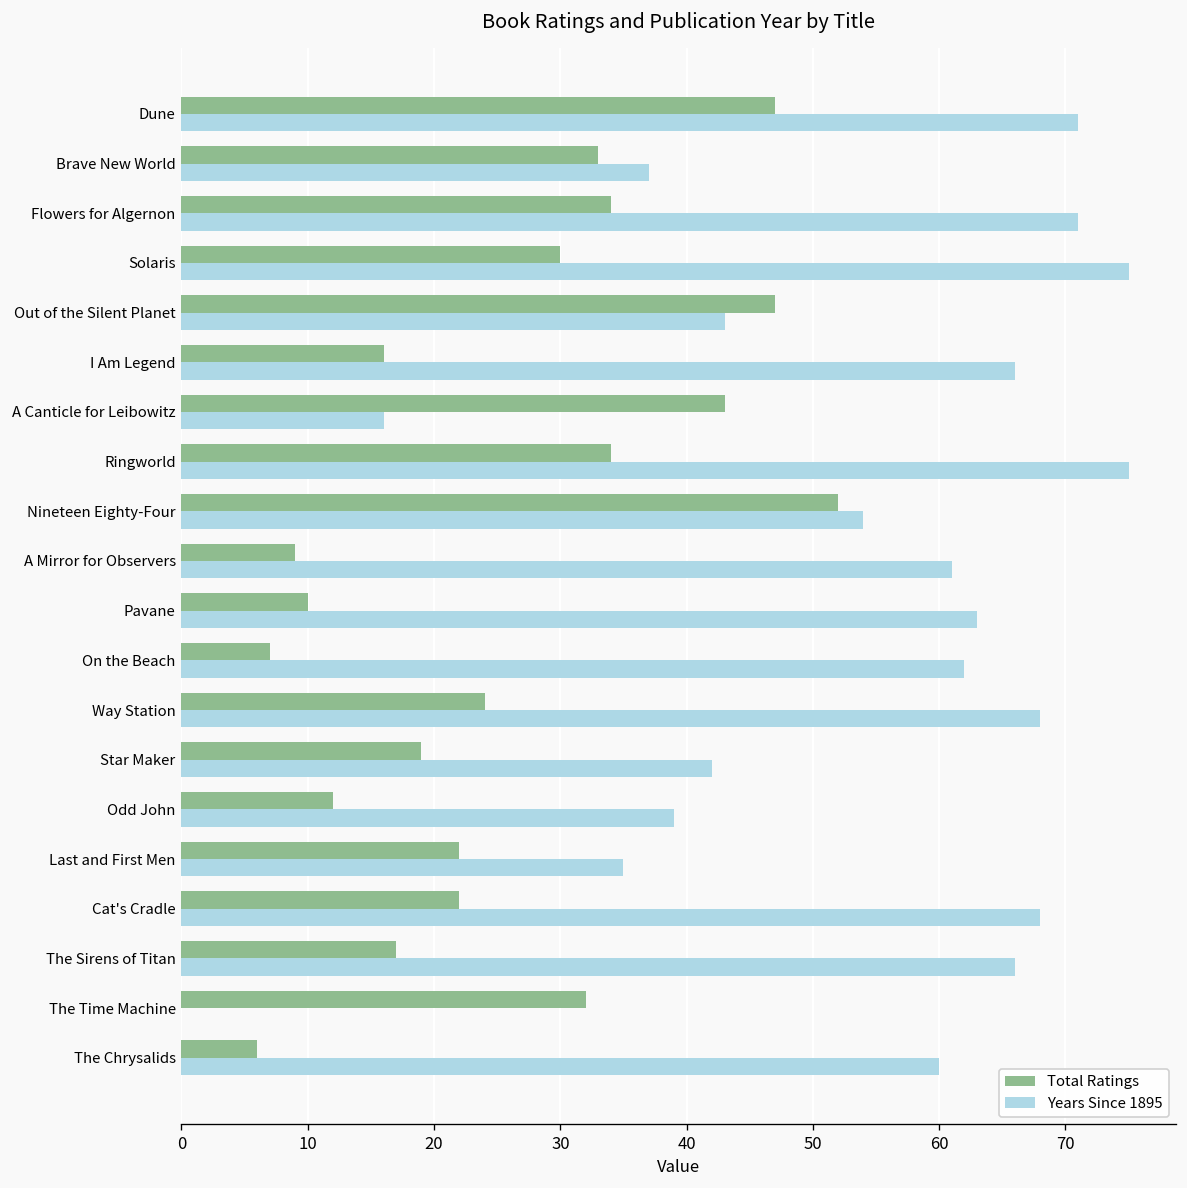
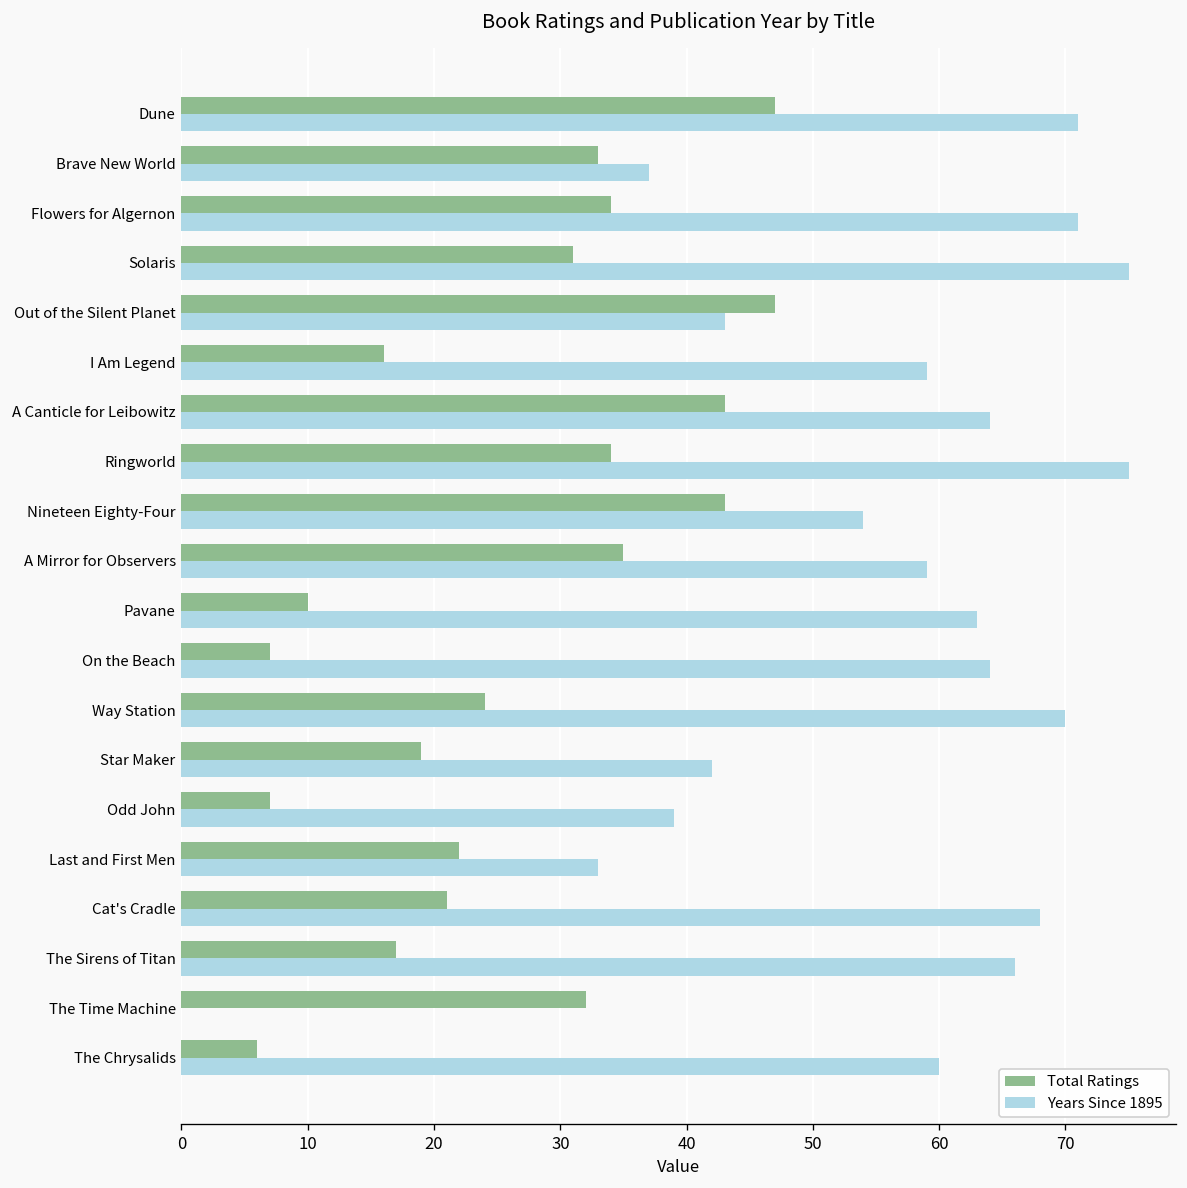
  {
    "Total Ratings": {
      "Dune": 47,
      "Brave New World": 33,
      "Flowers for Algernon": 34,
-     "Solaris": 30,
+     "Solaris": 31,
      "Out of the Silent Planet": 47,
      "I Am Legend": 16,
      "A Canticle for Leibowitz": 43,
      "Ringworld": 34,
-     "Nineteen Eighty-Four": 52,
-     "A Mirror for Observers": 9,
+     "Nineteen Eighty-Four": 43,
+     "A Mirror for Observers": 35,
      "Pavane": 10,
      "On the Beach": 7,
      "Way Station": 24,
      "Star Maker": 19,
-     "Odd John": 12,
+     "Odd John": 7,
      "Last and First Men": 22,
-     "Cat's Cradle": 22,
+     "Cat's Cradle": 21,
      "The Sirens of Titan": 17,
      "The Time Machine": 32,
      "The Chrysalids": 6
    },
    "Years Since 1895": {
      "Dune": 71.0,
      "Brave New World": 37.0,
      "Flowers for Algernon": 71.0,
      "Solaris": 75.0,
      "Out of the Silent Planet": 43.0,
-     "I Am Legend": 66.0,
-     "A Canticle for Leibowitz": 16.0,
+     "I Am Legend": 59.0,
+     "A Canticle for Leibowitz": 64.0,
      "Ringworld": 75.0,
      "Nineteen Eighty-Four": 54.0,
-     "A Mirror for Observers": 61.0,
+     "A Mirror for Observers": 59.0,
      "Pavane": 63.0,
-     "On the Beach": 62.0,
-     "Way Station": 68.0,
+     "On the Beach": 64.0,
+     "Way Station": 70.0,
      "Star Maker": 42.0,
      "Odd John": 39.0,
-     "Last and First Men": 35.0,
+     "Last and First Men": 33.0,
      "Cat's Cradle": 68.0,
      "The Sirens of Titan": 66.0,
      "The Time Machine": 0.0,
      "The Chrysalids": 60.0
    }
  }
